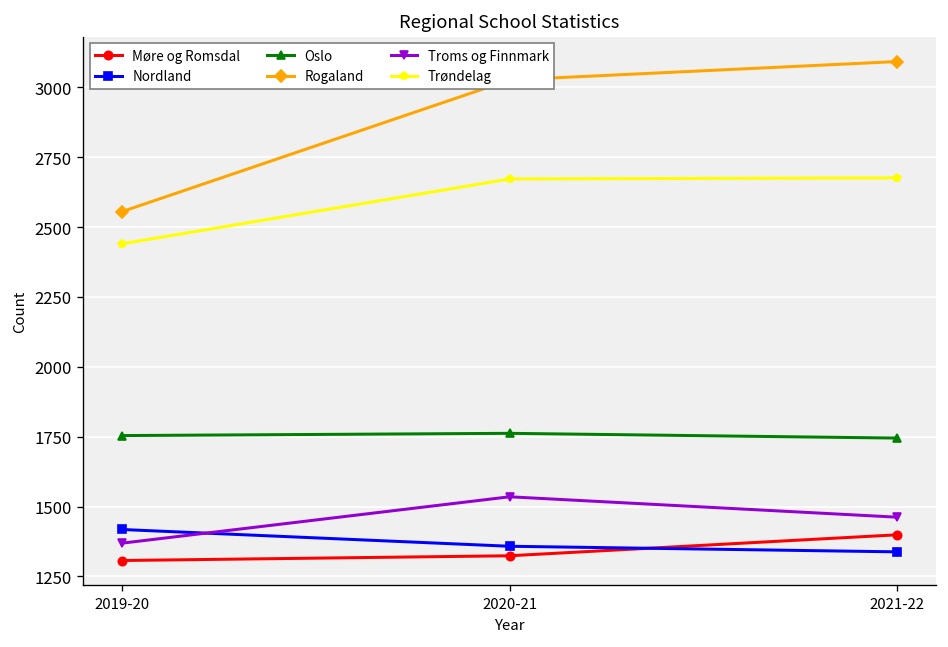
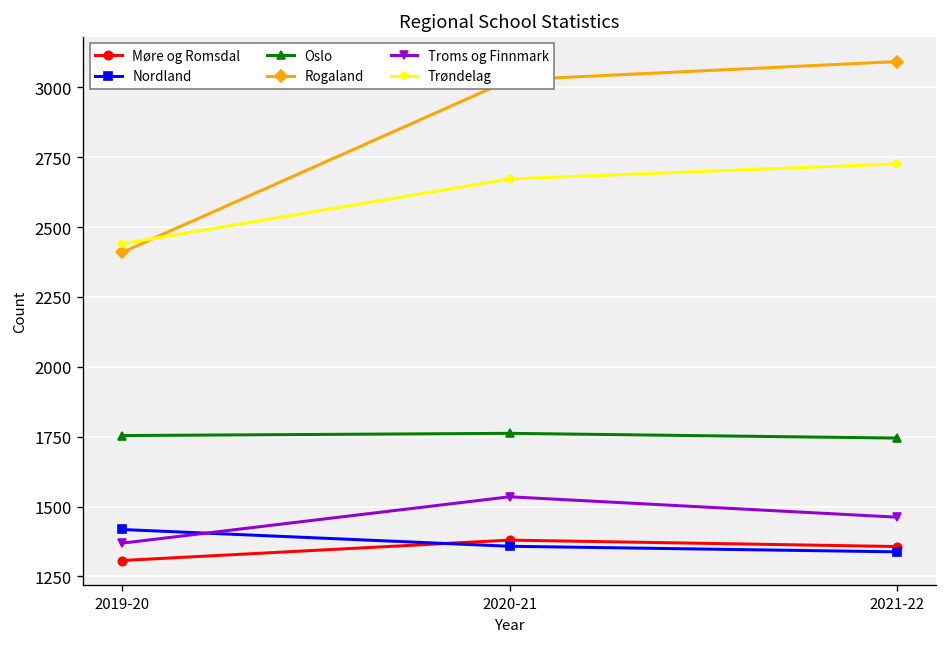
  {
    "Møre og Romsdal": {
      "2019-20": 1310,
-     "2020-21": 1320,
-     "2021-22": 1400
+     "2020-21": 1380,
+     "2021-22": 1360
    },
    "Nordland": {
      "2019-20": 1420,
      "2020-21": 1360,
      "2021-22": 1340
    },
    "Oslo": {
      "2019-20": 1750,
      "2020-21": 1760,
      "2021-22": 1750
    },
    "Rogaland": {
-     "2019-20": 2560,
+     "2019-20": 2410,
      "2021-22": 3090
    },
    "Troms og Finnmark": {
      "2019-20": 1370,
      "2020-21": 1540,
      "2021-22": 1460
    },
    "Trøndelag": {
      "2019-20": 2440,
      "2020-21": 2670,
-     "2021-22": 2680
+     "2021-22": 2730
    }
  }
